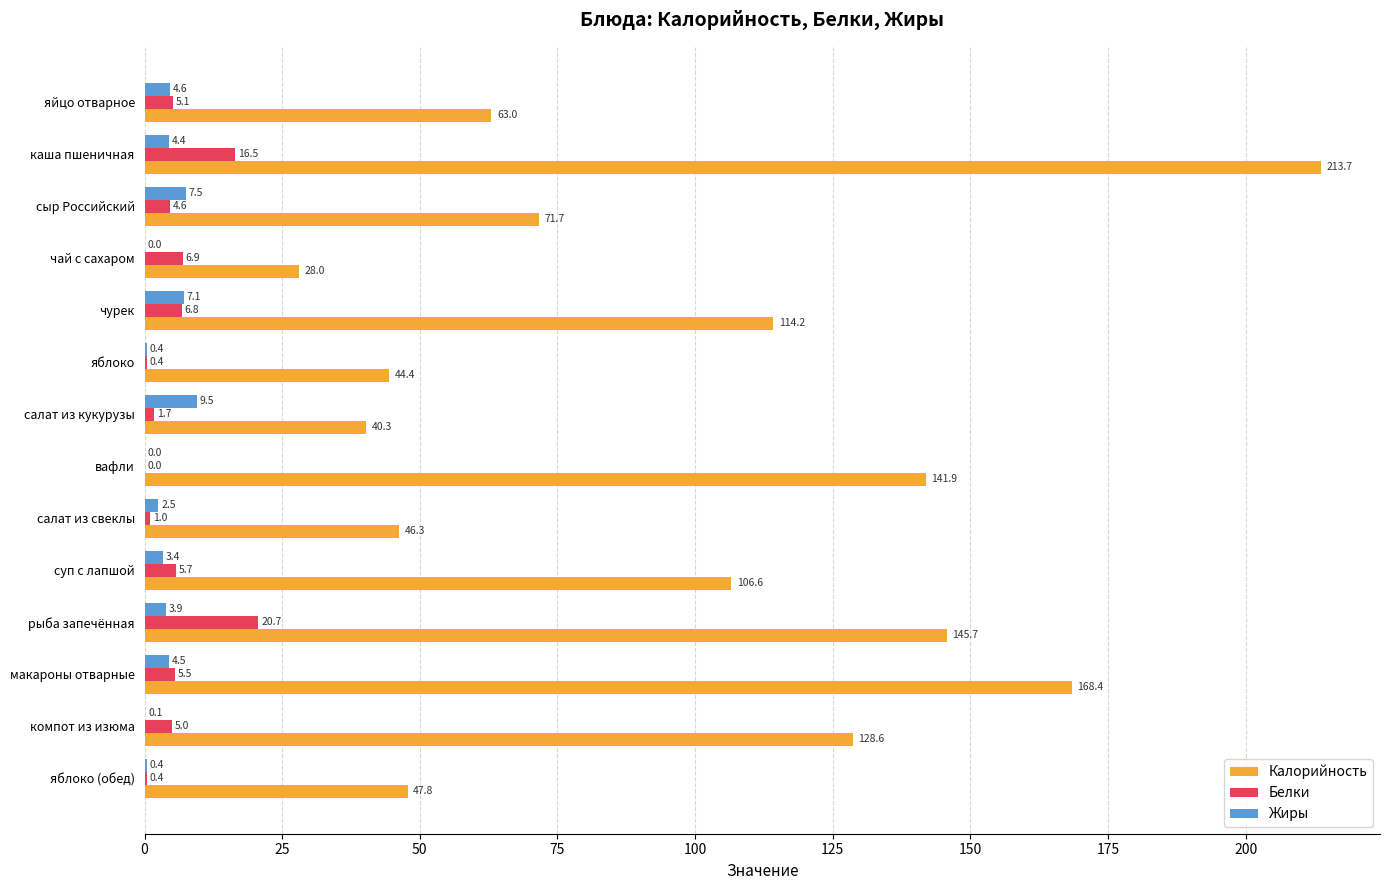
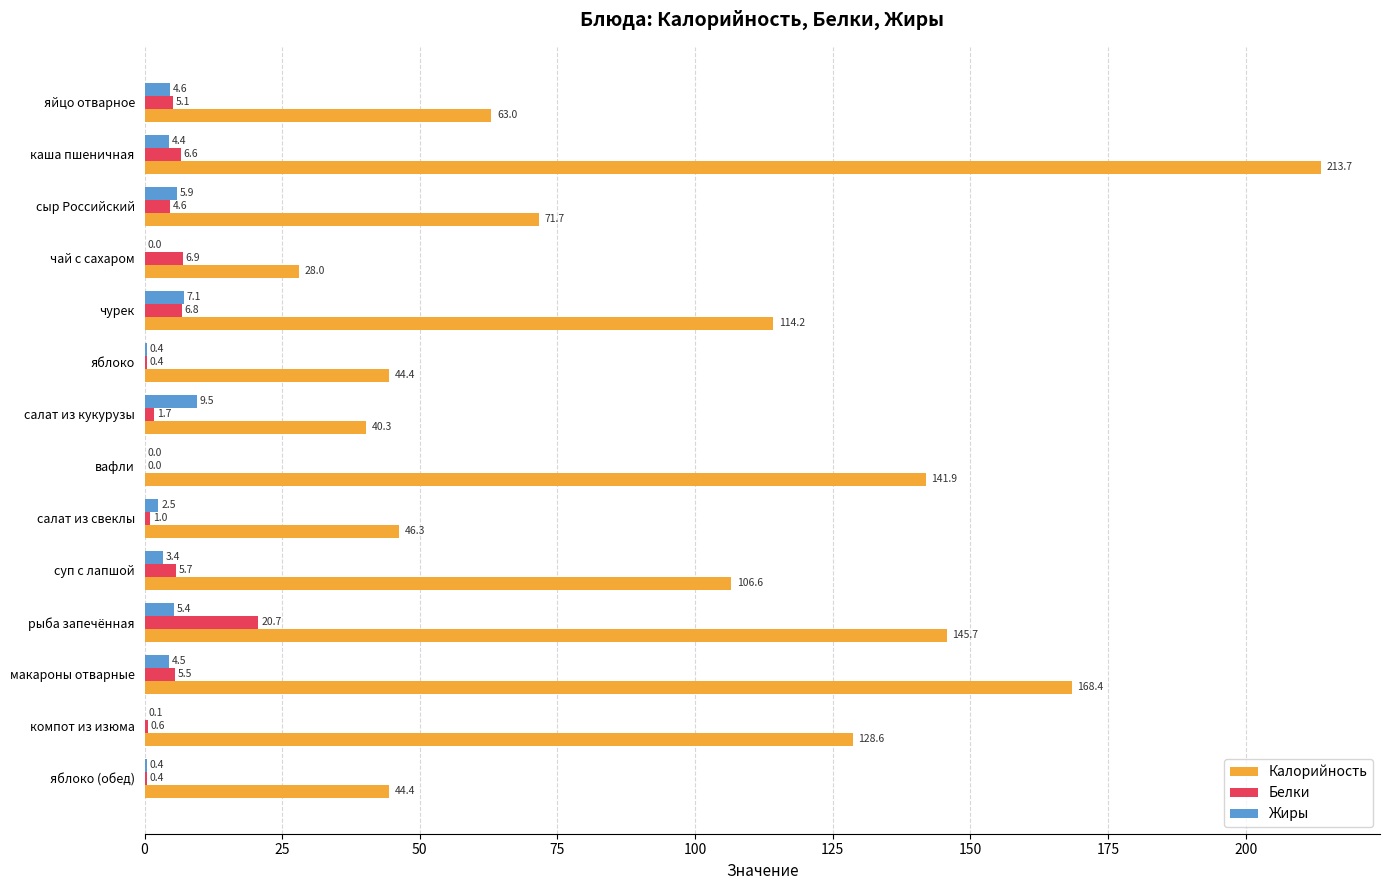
  {
    "Калорийность": {
      "яйцо отварное": 63.0,
      "каша пшеничная": 213.7,
      "сыр Российский": 71.7,
      "чай с сахаром": 28.0,
      "чурек": 114.2,
      "яблоко": 44.4,
      "салат из кукурузы": 40.3,
      "вафли": 141.9,
      "салат из свеклы": 46.3,
      "суп с лапшой": 106.6,
      "рыба запечённая": 145.7,
      "макароны отварные": 168.4,
      "компот из изюма": 128.6,
-     "яблоко (обед)": 47.8
+     "яблоко (обед)": 44.4
    },
    "Белки": {
      "яйцо отварное": 5.1,
-     "каша пшеничная": 16.5,
+     "каша пшеничная": 6.6,
      "сыр Российский": 4.6,
      "чай с сахаром": 6.9,
      "чурек": 6.8,
      "яблоко": 0.4,
      "салат из кукурузы": 1.7,
      "вафли": 0.0,
      "салат из свеклы": 1.0,
      "суп с лапшой": 5.7,
      "рыба запечённая": 20.7,
      "макароны отварные": 5.5,
-     "компот из изюма": 5.0,
+     "компот из изюма": 0.6,
      "яблоко (обед)": 0.4
    },
    "Жиры": {
      "яйцо отварное": 4.6,
      "каша пшеничная": 4.4,
-     "сыр Российский": 7.5,
+     "сыр Российский": 5.9,
      "чай с сахаром": 0.0,
      "чурек": 7.1,
      "яблоко": 0.4,
      "салат из кукурузы": 9.5,
      "вафли": 0.0,
      "салат из свеклы": 2.5,
      "суп с лапшой": 3.4,
-     "рыба запечённая": 3.9,
+     "рыба запечённая": 5.4,
      "макароны отварные": 4.5,
      "компот из изюма": 0.1,
      "яблоко (обед)": 0.4
    }
  }
